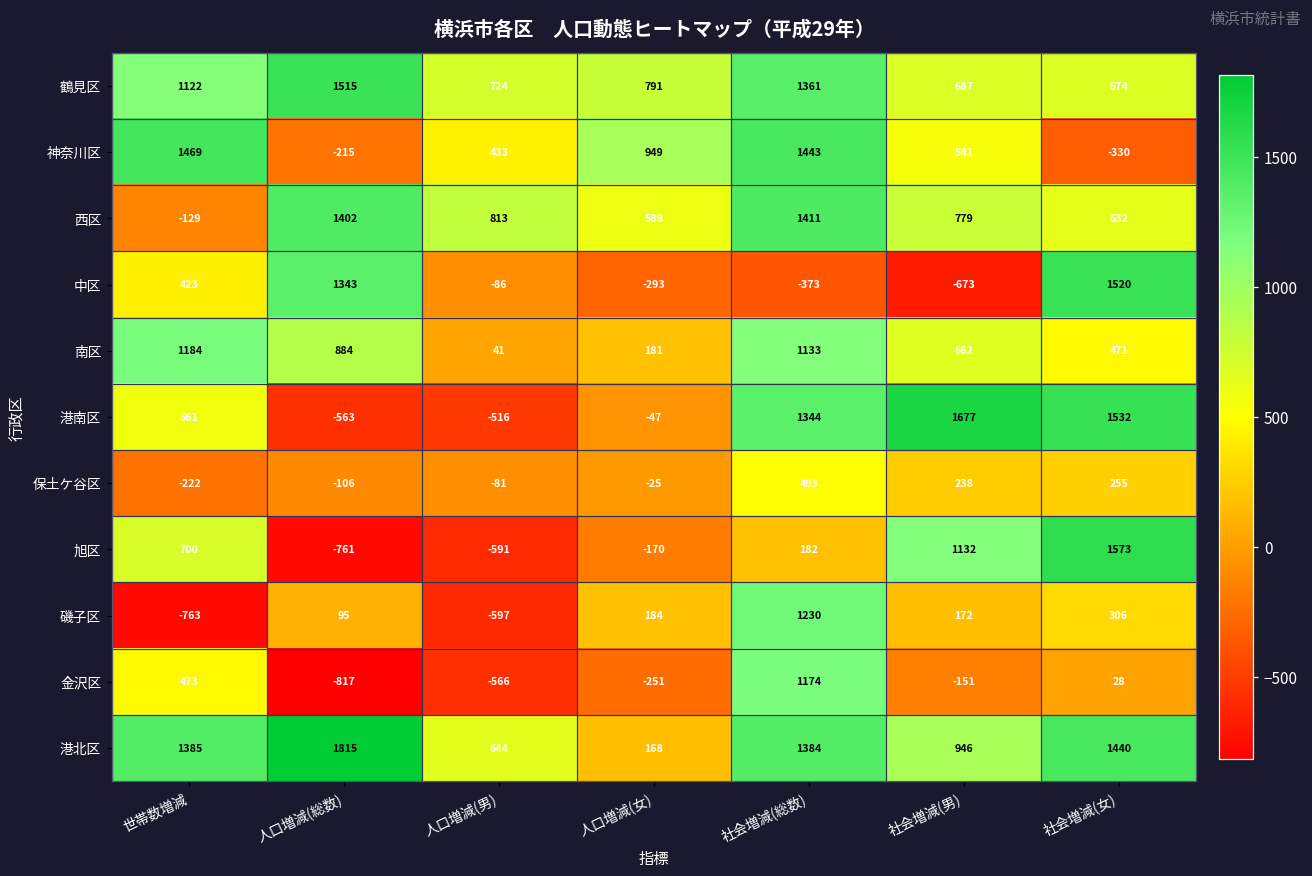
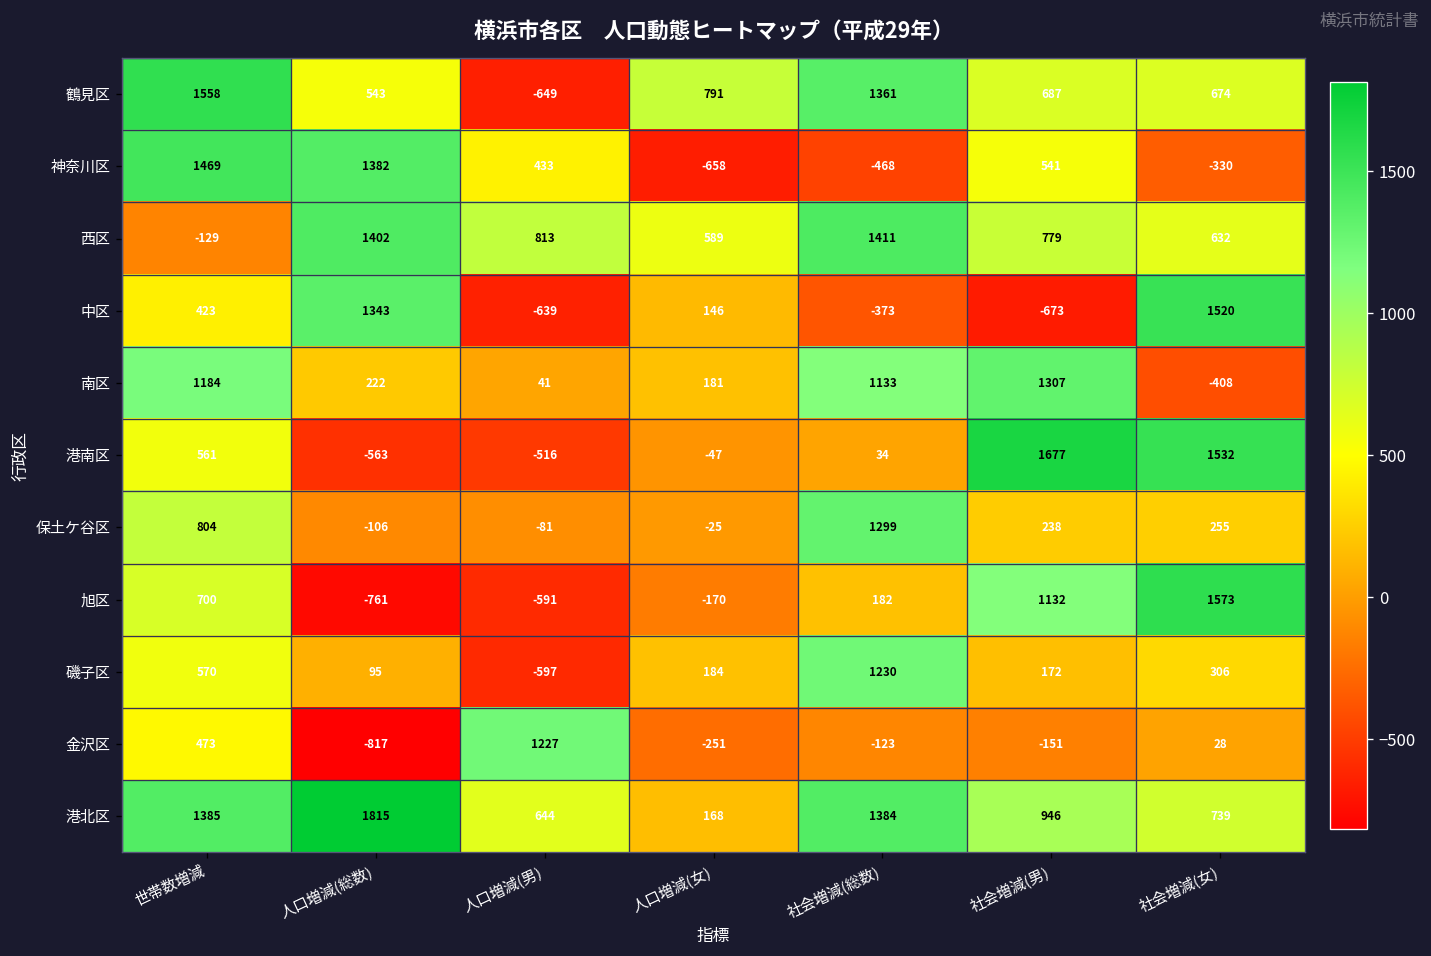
  {
    "鶴見区": {
-     "世帯数増減": 1122,
-     "人口増減(総数)": 1515,
-     "人口増減(男)": 724,
+     "世帯数増減": 1558,
+     "人口増減(総数)": 543,
+     "人口増減(男)": -649,
      "人口増減(女)": 791,
      "社会増減(総数)": 1361,
      "社会増減(男)": 687,
      "社会増減(女)": 674
    },
    "神奈川区": {
      "世帯数増減": 1469,
-     "人口増減(総数)": -215,
+     "人口増減(総数)": 1382,
      "人口増減(男)": 433,
-     "人口増減(女)": 949,
-     "社会増減(総数)": 1443,
+     "人口増減(女)": -658,
+     "社会増減(総数)": -468,
      "社会増減(男)": 541,
      "社会増減(女)": -330
    },
    "西区": {
      "世帯数増減": -129,
      "人口増減(総数)": 1402,
      "人口増減(男)": 813,
      "人口増減(女)": 589,
      "社会増減(総数)": 1411,
      "社会増減(男)": 779,
      "社会増減(女)": 632
    },
    "中区": {
      "世帯数増減": 423,
      "人口増減(総数)": 1343,
-     "人口増減(男)": -86,
-     "人口増減(女)": -293,
+     "人口増減(男)": -639,
+     "人口増減(女)": 146,
      "社会増減(総数)": -373,
      "社会増減(男)": -673,
      "社会増減(女)": 1520
    },
    "南区": {
      "世帯数増減": 1184,
-     "人口増減(総数)": 884,
+     "人口増減(総数)": 222,
      "人口増減(男)": 41,
      "人口増減(女)": 181,
      "社会増減(総数)": 1133,
-     "社会増減(男)": 662,
-     "社会増減(女)": 471
+     "社会増減(男)": 1307,
+     "社会増減(女)": -408
    },
    "港南区": {
      "世帯数増減": 561,
      "人口増減(総数)": -563,
      "人口増減(男)": -516,
      "人口増減(女)": -47,
-     "社会増減(総数)": 1344,
+     "社会増減(総数)": 34,
      "社会増減(男)": 1677,
      "社会増減(女)": 1532
    },
    "保土ケ谷区": {
-     "世帯数増減": -222,
+     "世帯数増減": 804,
      "人口増減(総数)": -106,
      "人口増減(男)": -81,
      "人口増減(女)": -25,
-     "社会増減(総数)": 493,
+     "社会増減(総数)": 1299,
      "社会増減(男)": 238,
      "社会増減(女)": 255
    },
    "旭区": {
      "世帯数増減": 700,
      "人口増減(総数)": -761,
      "人口増減(男)": -591,
      "人口増減(女)": -170,
      "社会増減(総数)": 182,
      "社会増減(男)": 1132,
      "社会増減(女)": 1573
    },
    "磯子区": {
-     "世帯数増減": -763,
+     "世帯数増減": 570,
      "人口増減(総数)": 95,
      "人口増減(男)": -597,
      "人口増減(女)": 184,
      "社会増減(総数)": 1230,
      "社会増減(男)": 172,
      "社会増減(女)": 306
    },
    "金沢区": {
      "世帯数増減": 473,
      "人口増減(総数)": -817,
-     "人口増減(男)": -566,
+     "人口増減(男)": 1227,
      "人口増減(女)": -251,
-     "社会増減(総数)": 1174,
+     "社会増減(総数)": -123,
      "社会増減(男)": -151,
      "社会増減(女)": 28
    },
    "港北区": {
      "世帯数増減": 1385,
      "人口増減(総数)": 1815,
      "人口増減(男)": 644,
      "人口増減(女)": 168,
      "社会増減(総数)": 1384,
      "社会増減(男)": 946,
-     "社会増減(女)": 1440
+     "社会増減(女)": 739
    }
  }
